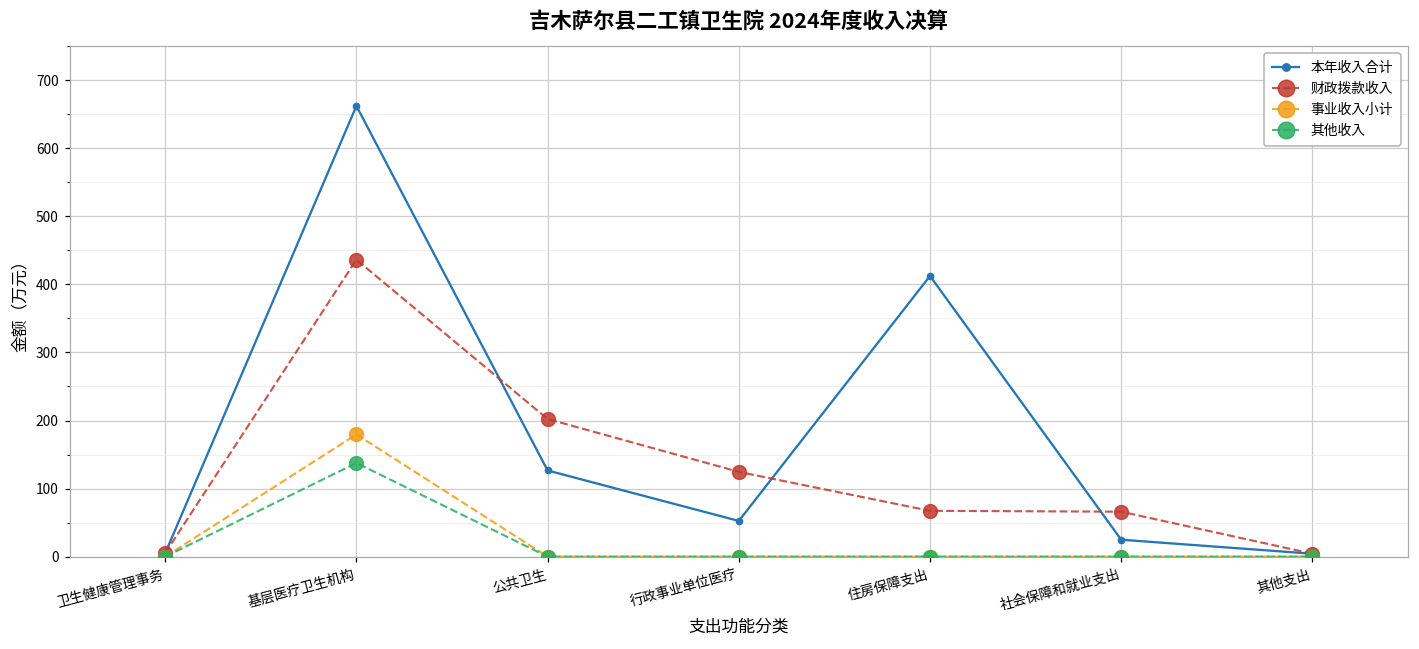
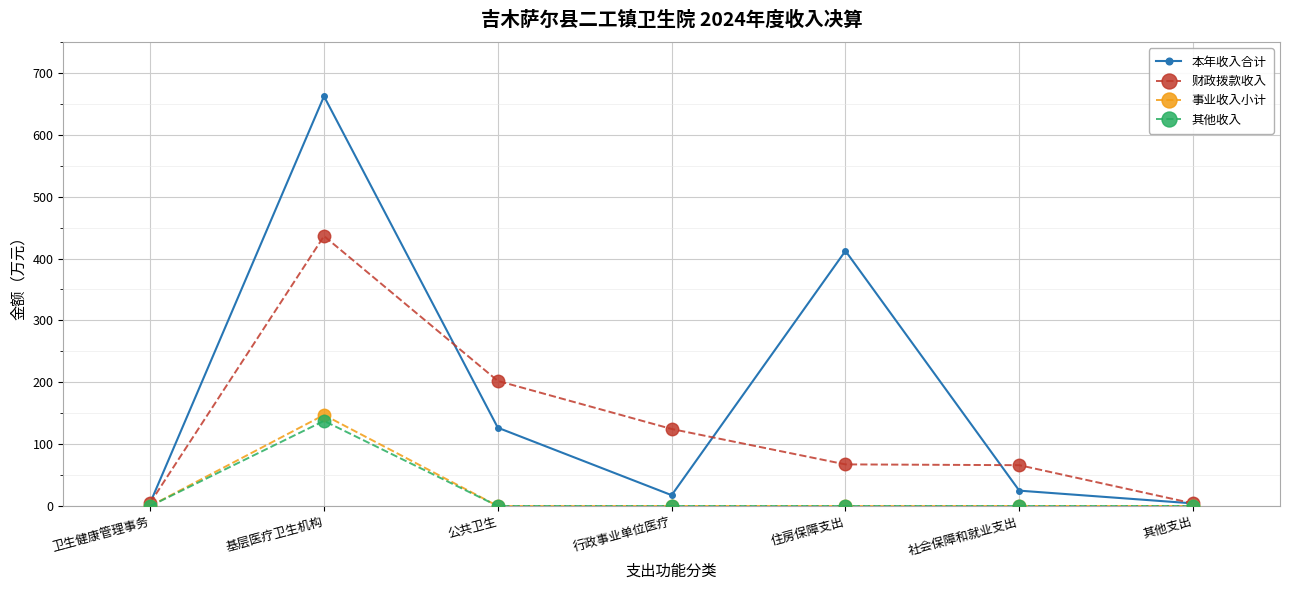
  {
    "本年收入合计": {
      "基层医疗卫生机构": 660,
      "公共卫生": 130,
-     "行政事业单位医疗": 50,
+     "行政事业单位医疗": 20,
      "住房保障支出": 410,
      "社会保障和就业支出": 20
    },
    "财政拨款收入": {
      "基层医疗卫生机构": 440,
      "公共卫生": 200,
      "行政事业单位医疗": 120,
      "住房保障支出": 70,
      "社会保障和就业支出": 70
    },
    "事业收入小计": {
-     "基层医疗卫生机构": 180
+     "基层医疗卫生机构": 150
    },
    "其他收入": {
      "基层医疗卫生机构": 140
    }
  }
